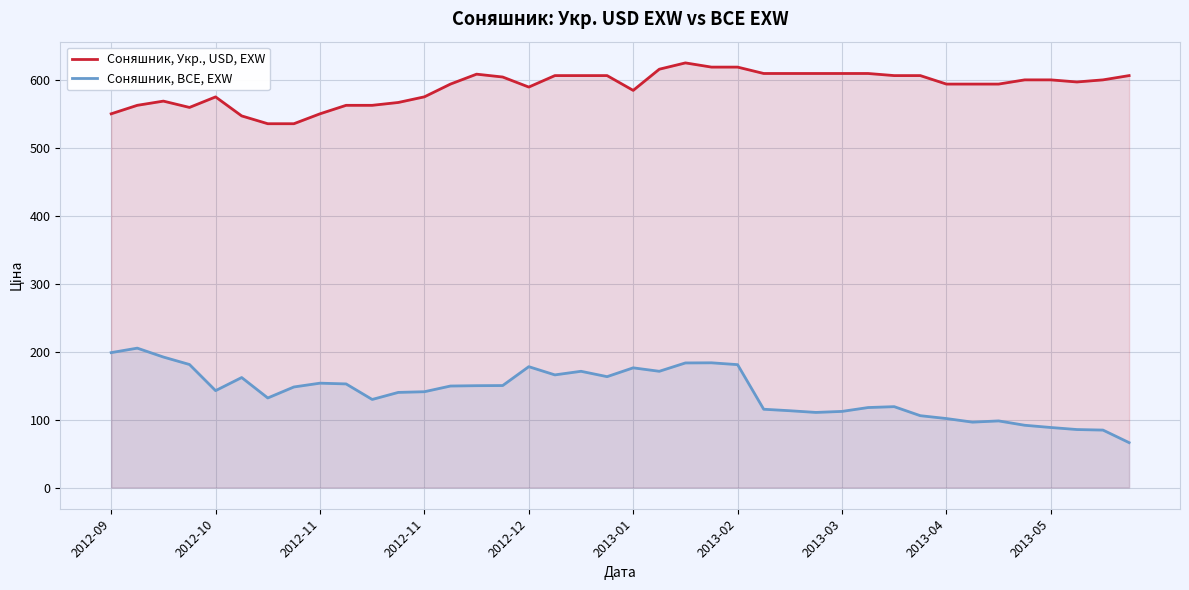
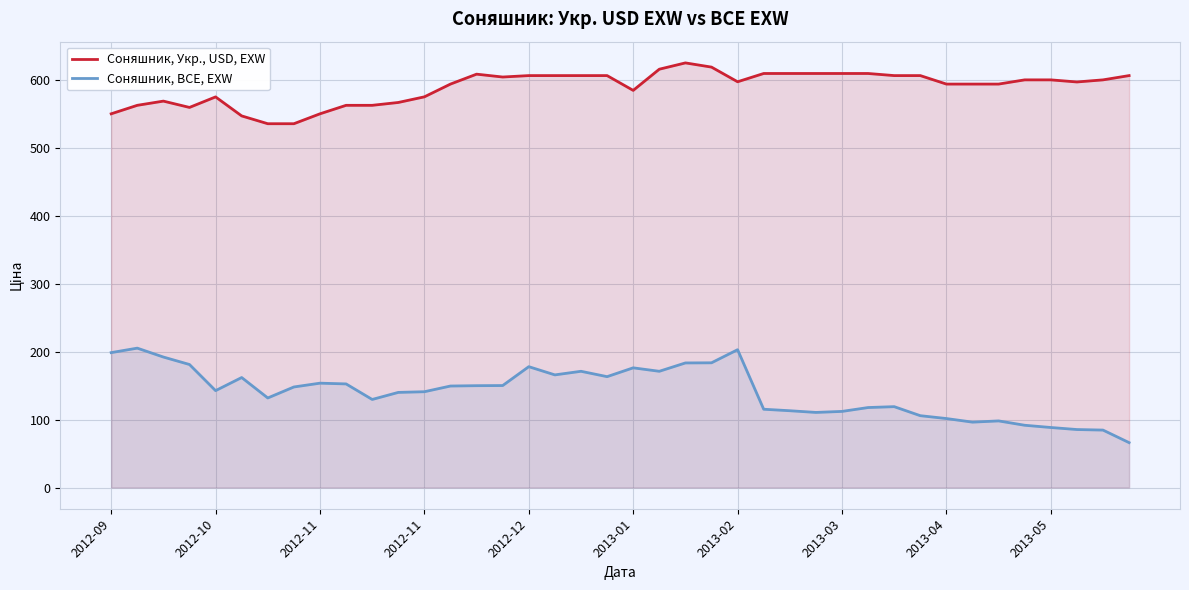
  {
    "Соняшник, Укр., USD, EXW": {
      "2012-09": 550,
      "2012-10": 580,
-     "2012-12": 590,
+     "2012-12": 610,
      "2013-01": 590,
-     "2013-02": 620,
+     "2013-02": 600,
      "2013-03": 610,
      "2013-04": 590,
      "2013-05": 600
    },
    "Соняшник, BCE, EXW": {
      "2012-09": 200,
      "2012-10": 140,
      "2012-12": 180,
      "2013-01": 180,
-     "2013-02": 180,
+     "2013-02": 200,
      "2013-03": 110,
      "2013-04": 100,
      "2013-05": 90
    }
  }
